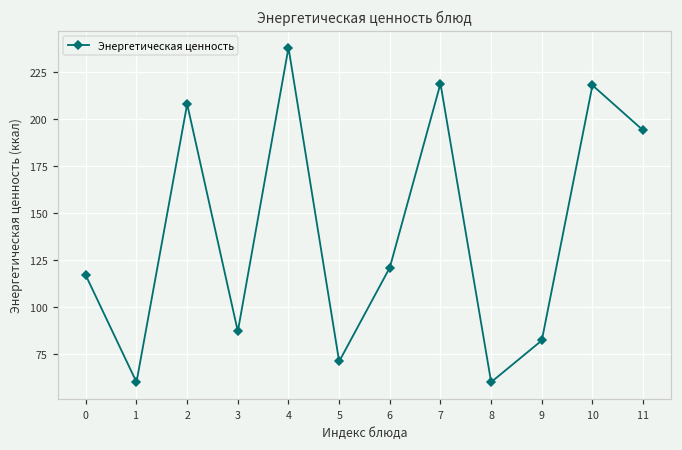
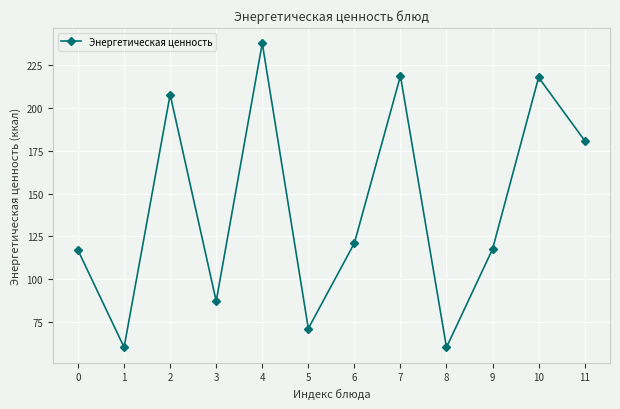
  {
    "0": 117,
    "1": 60,
    "2": 208,
    "3": 87,
    "4": 238,
    "5": 71,
    "6": 121,
    "7": 219,
    "8": 60,
-   "9": 82,
+   "9": 118,
    "10": 218,
-   "11": 194
+   "11": 181
  }
